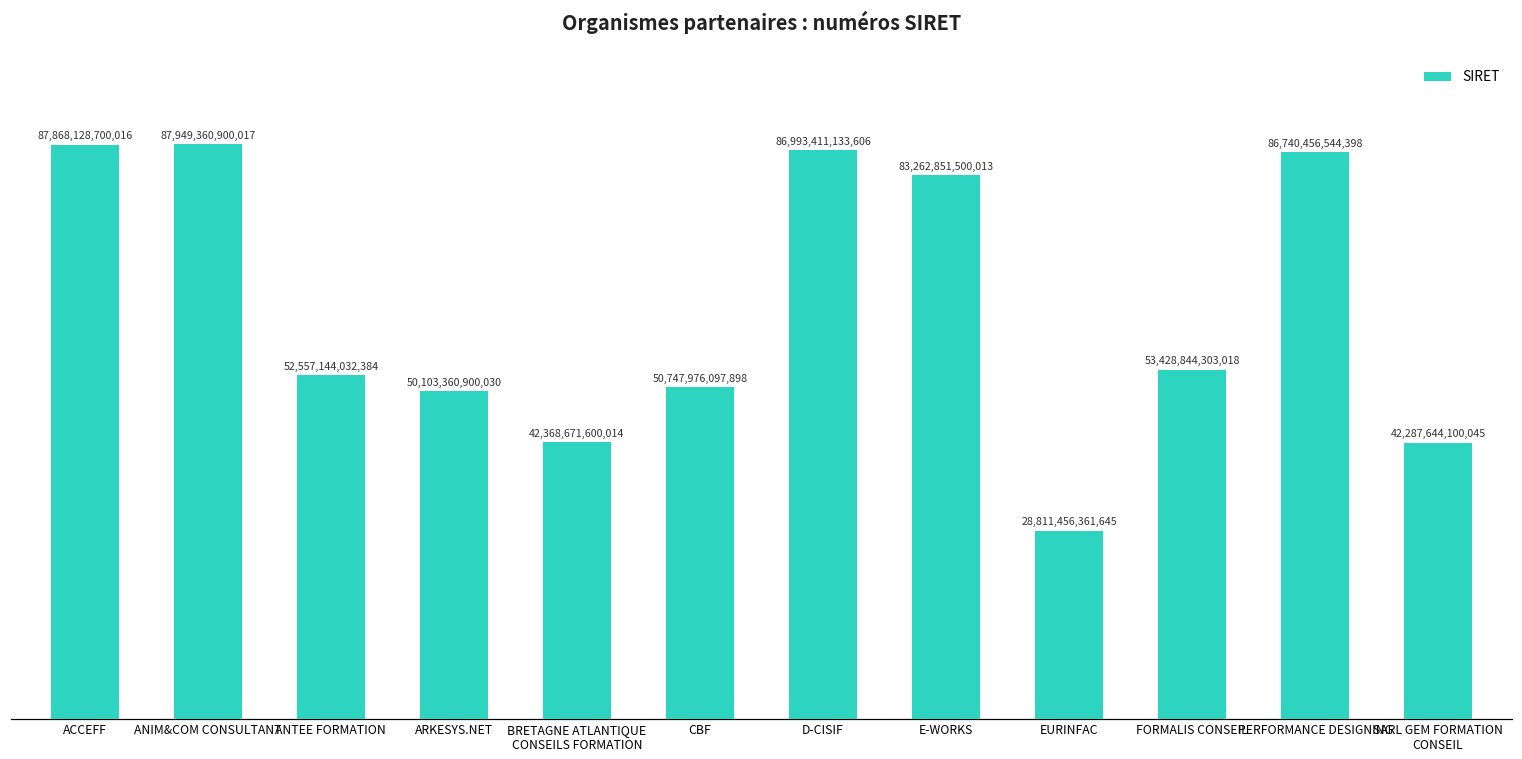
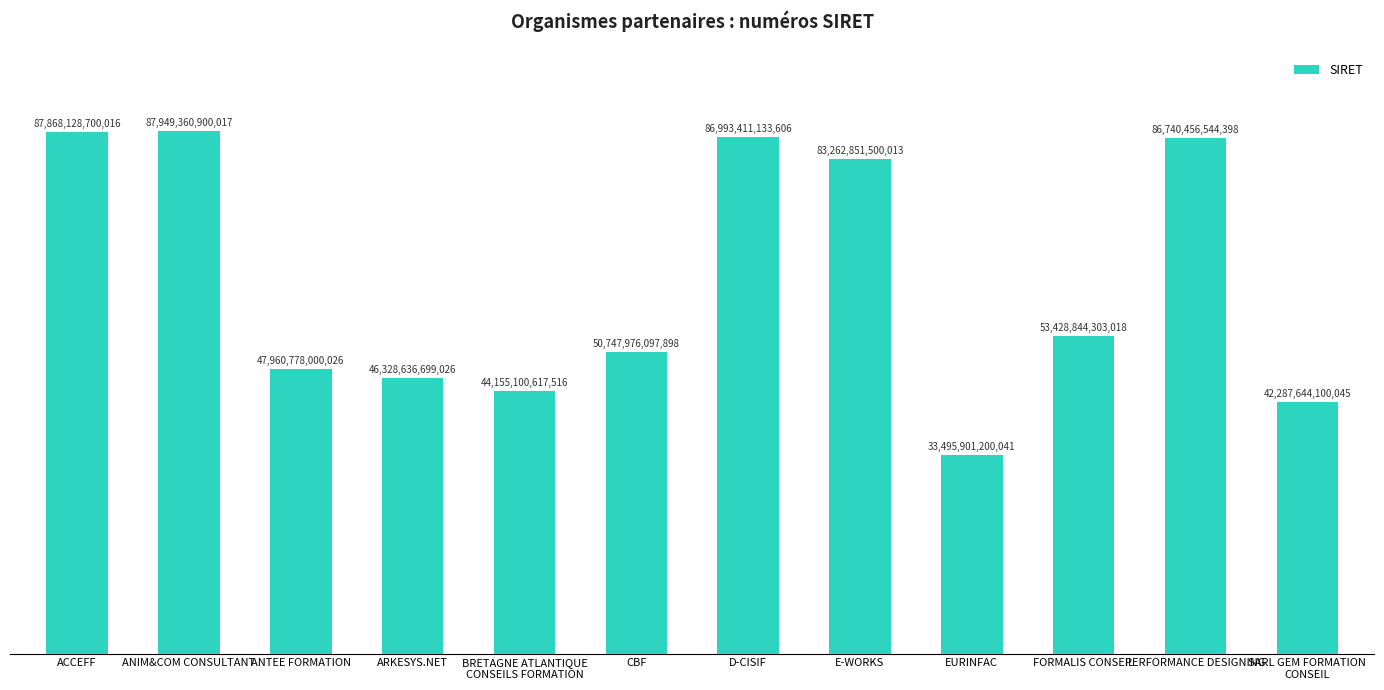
  {
    "ACCEFF": "87,868,128,700,016",
    "ANIM&COM CONSULTANT": "87,949,360,900,017",
-   "ANTEE FORMATION": "52,557,144,032,384",
-   "ARKESYS.NET": "50,103,360,900,030",
-   "BRETAGNE ATLANTIQUE CONSEILS FORMATION": "42,368,671,600,014",
+   "ANTEE FORMATION": "47,960,778,000,026",
+   "ARKESYS.NET": "46,328,636,699,026",
+   "BRETAGNE ATLANTIQUE CONSEILS FORMATION": "44,155,100,617,516",
    "CBF": "50,747,976,097,898",
    "D-CISIF": "86,993,411,133,606",
    "E-WORKS": "83,262,851,500,013",
-   "EURINFAC": "28,811,456,361,645",
+   "EURINFAC": "33,495,901,200,041",
    "FORMALIS CONSEIL": "53,428,844,303,018",
    "PERFORMANCE DESIGNING": "86,740,456,544,398",
    "SARL GEM FORMATION CONSEIL": "42,287,644,100,045"
  }
